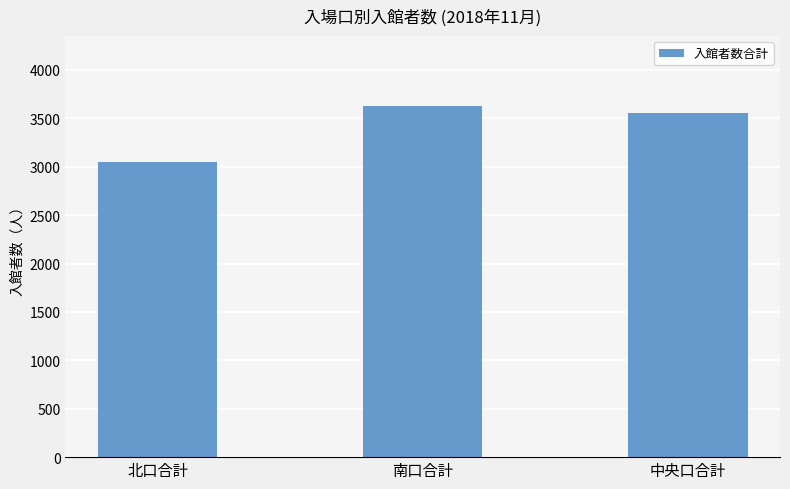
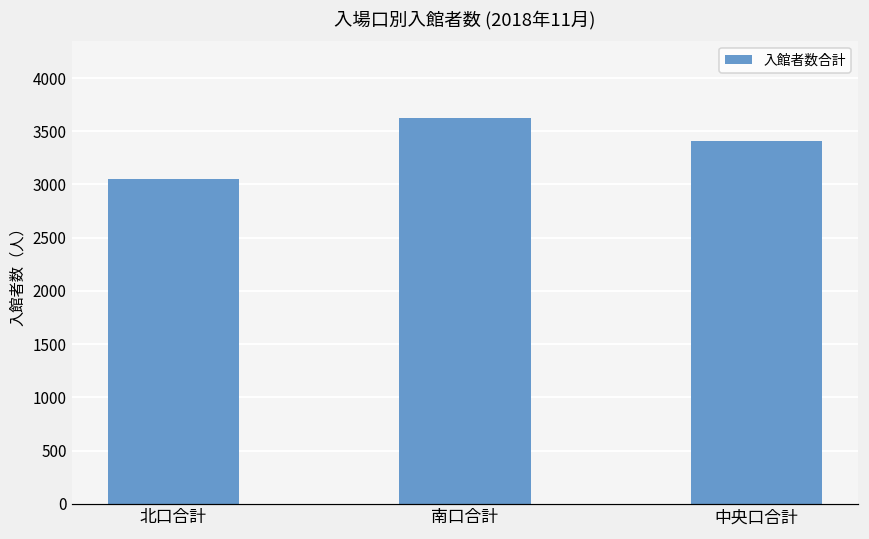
  {
    "北口合計": 3000,
    "南口合計": 3600,
-   "中央口合計": 3600
+   "中央口合計": 3400
  }
